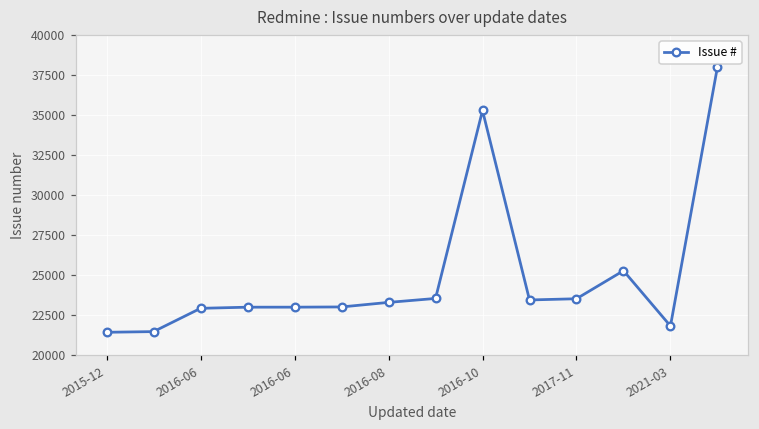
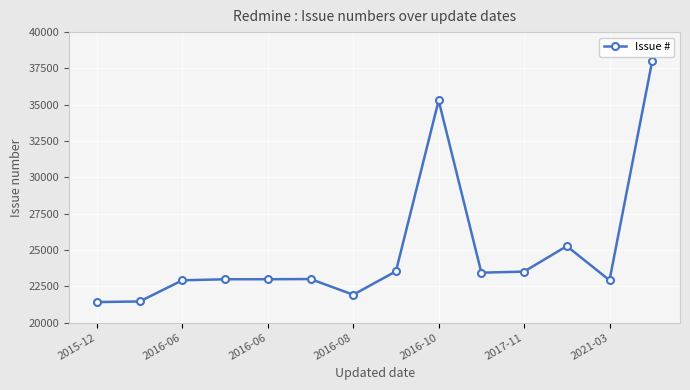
  {
    "2015-12": 21400,
-   "2016-08": 23300,
+   "2016-08": 21900,
    "2016-10": 35300,
    "2017-11": 23500,
-   "2021-03": 21800
+   "2021-03": 22900
  }
